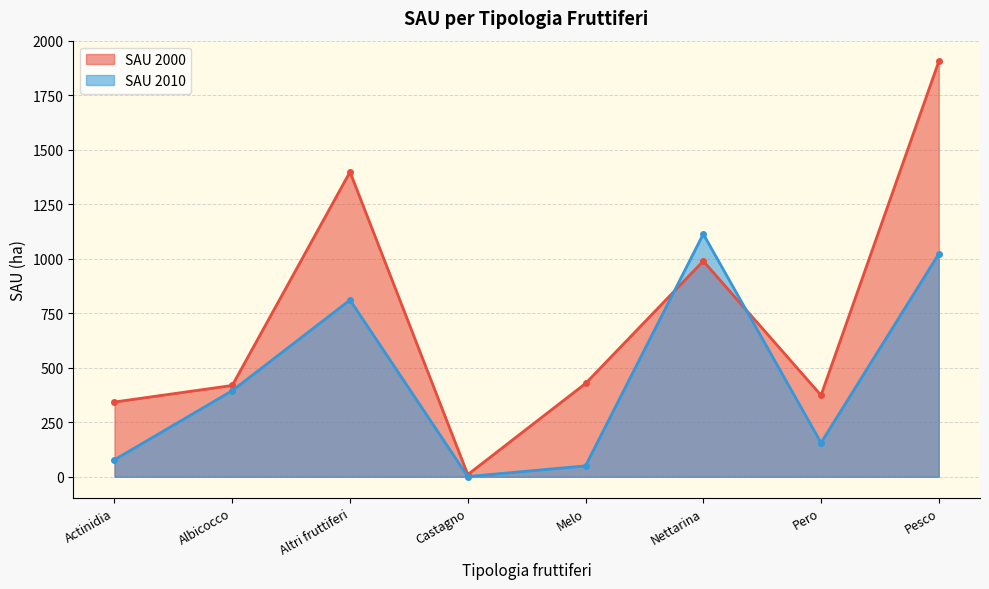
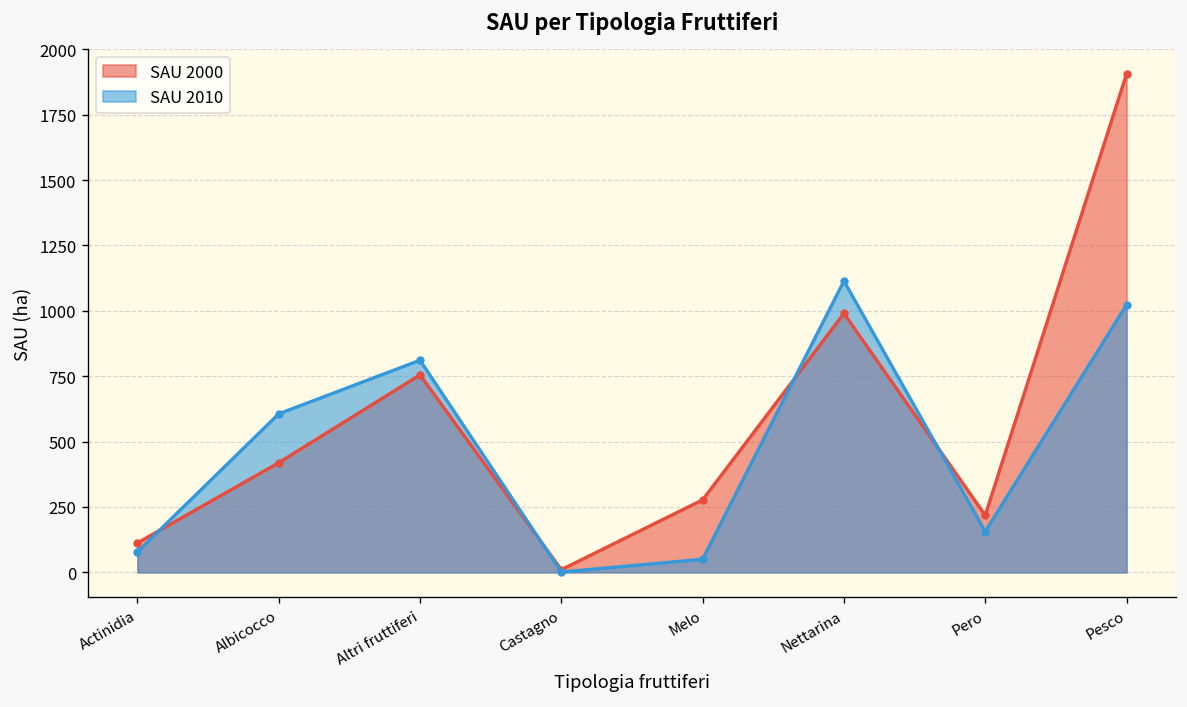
  {
    "SAU 2000": {
-     "Actinidia": 340,
+     "Actinidia": 110,
      "Albicocco": 420,
-     "Altri fruttiferi": 1400,
-     "Melo": 430,
+     "Altri fruttiferi": 760,
+     "Melo": 280,
      "Nettarina": 990,
-     "Pero": 370,
+     "Pero": 220,
      "Pesco": 1910
    },
    "SAU 2010": {
      "Actinidia": 80,
-     "Albicocco": 400,
+     "Albicocco": 610,
      "Altri fruttiferi": 810,
      "Melo": 50,
      "Nettarina": 1110,
      "Pero": 160,
      "Pesco": 1020
    }
  }
